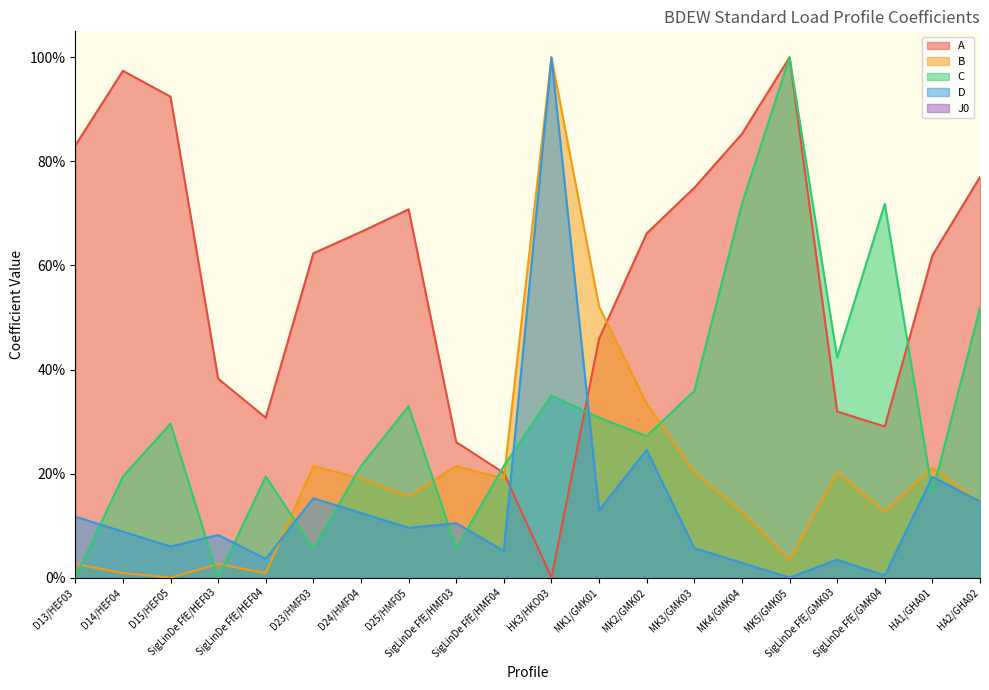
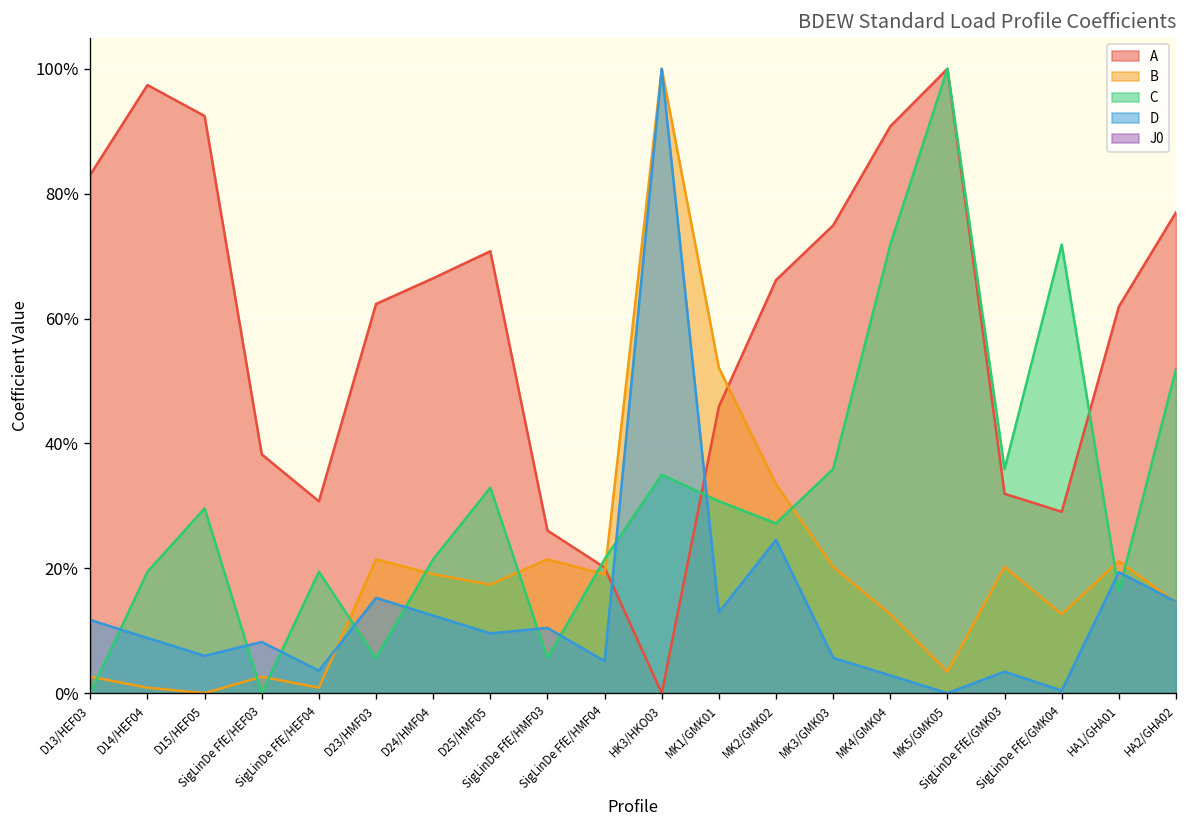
  {
    "A": {
      "D13/HEF03": "83%",
      "D14/HEF04": "97%",
      "D15/HEF05": "92%",
      "SigLinDe FfE/HEF03": "38%",
      "SigLinDe FfE/HEF04": "31%",
      "D23/HMF03": "62%",
      "D24/HMF04": "66%",
      "D25/HMF05": "71%",
      "SigLinDe FfE/HMF03": "26%",
      "SigLinDe FfE/HMF04": "20%",
      "HK3/HKO03": "0%",
      "MK1/GMK01": "46%",
      "MK2/GMK02": "66%",
      "MK3/GMK03": "75%",
-     "MK4/GMK04": "85%",
+     "MK4/GMK04": "91%",
      "SigLinDe FfE/GMK03": "32%",
      "SigLinDe FfE/GMK04": "29%",
      "HA1/GHA01": "62%",
      "HA2/GHA02": "77%"
    },
    "B": {
      "D13/HEF03": "3%",
      "D14/HEF04": "1%",
      "D15/HEF05": "0%",
      "SigLinDe FfE/HEF03": "3%",
      "SigLinDe FfE/HEF04": "1%",
      "D23/HMF03": "21%",
      "D24/HMF04": "19%",
-     "D25/HMF05": "16%",
+     "D25/HMF05": "17%",
      "SigLinDe FfE/HMF03": "21%",
      "SigLinDe FfE/HMF04": "19%",
      "MK1/GMK01": "52%",
      "MK2/GMK02": "33%",
      "MK3/GMK03": "20%",
      "MK4/GMK04": "13%",
      "MK5/GMK05": "3%",
      "SigLinDe FfE/GMK03": "20%",
      "SigLinDe FfE/GMK04": "13%",
      "HA1/GHA01": "21%"
    },
    "C": {
      "D13/HEF03": "0%",
      "D14/HEF04": "19%",
      "D15/HEF05": "30%",
      "SigLinDe FfE/HEF03": "0%",
      "SigLinDe FfE/HEF04": "19%",
      "D23/HMF03": "6%",
      "D24/HMF04": "21%",
      "D25/HMF05": "33%",
      "SigLinDe FfE/HMF03": "6%",
      "SigLinDe FfE/HMF04": "21%",
      "HK3/HKO03": "35%",
      "MK1/GMK01": "31%",
      "MK2/GMK02": "27%",
      "MK3/GMK03": "36%",
      "MK4/GMK04": "72%",
-     "SigLinDe FfE/GMK03": "42%",
+     "SigLinDe FfE/GMK03": "36%",
      "SigLinDe FfE/GMK04": "72%",
      "HA1/GHA01": "16%",
      "HA2/GHA02": "52%"
    },
    "D": {
      "D13/HEF03": "12%",
      "D14/HEF04": "9%",
      "D15/HEF05": "6%",
      "SigLinDe FfE/HEF03": "8%",
      "SigLinDe FfE/HEF04": "4%",
      "D23/HMF03": "15%",
      "D24/HMF04": "12%",
      "D25/HMF05": "10%",
      "SigLinDe FfE/HMF03": "10%",
      "SigLinDe FfE/HMF04": "5%",
      "MK1/GMK01": "13%",
      "MK2/GMK02": "25%",
      "MK3/GMK03": "6%",
      "MK4/GMK04": "3%",
      "MK5/GMK05": "0%",
      "SigLinDe FfE/GMK03": "3%",
      "SigLinDe FfE/GMK04": "0%",
      "HA1/GHA01": "19%"
    }
  }
